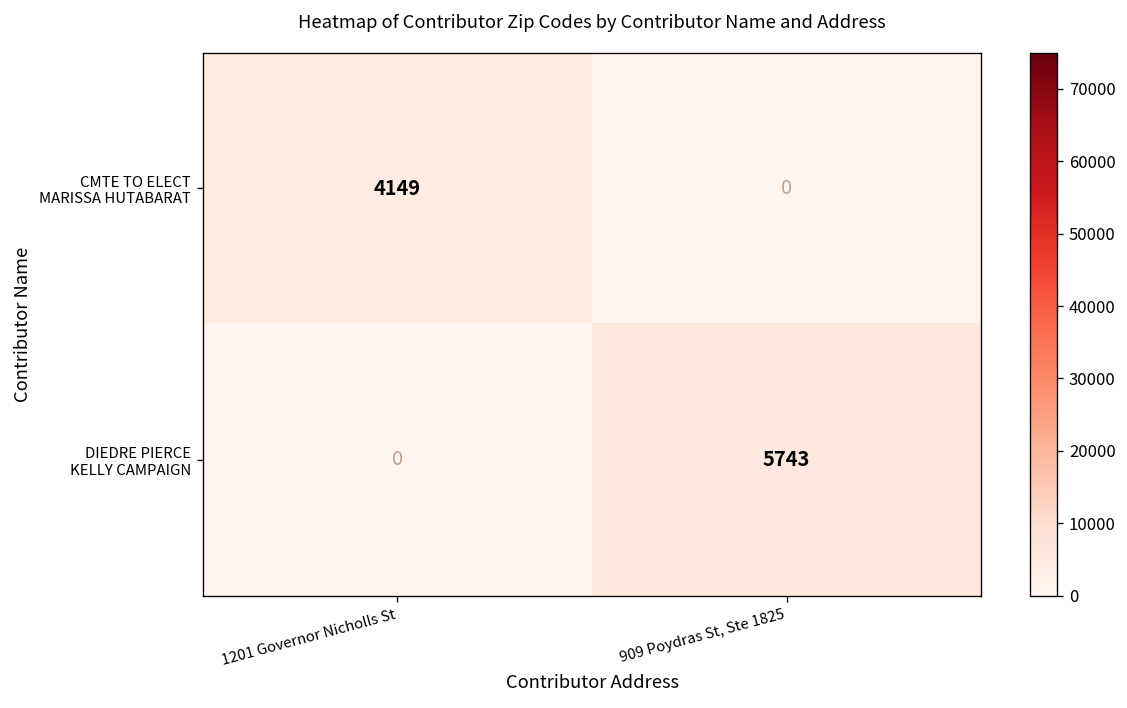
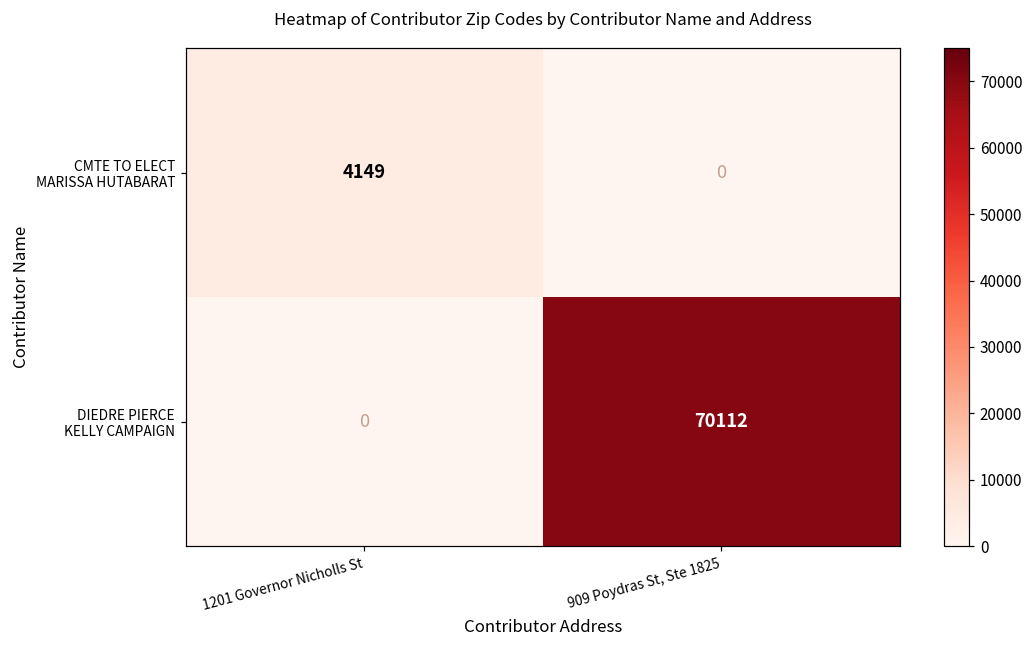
  {
    "CMTE TO ELECT MARISSA HUTABARAT": {
      "1201 Governor Nicholls St": 4149,
      "909 Poydras St, Ste 1825": 0
    },
    "DIEDRE PIERCE KELLY CAMPAIGN": {
      "1201 Governor Nicholls St": 0,
-     "909 Poydras St, Ste 1825": 5743
+     "909 Poydras St, Ste 1825": 70112
    }
  }
